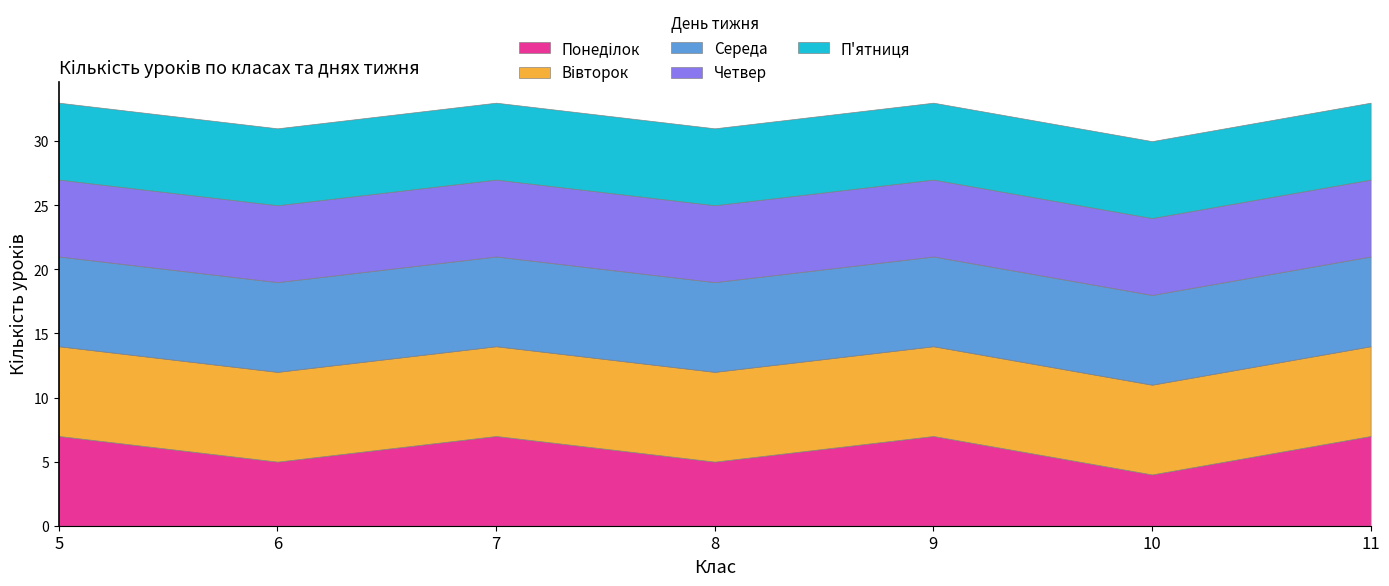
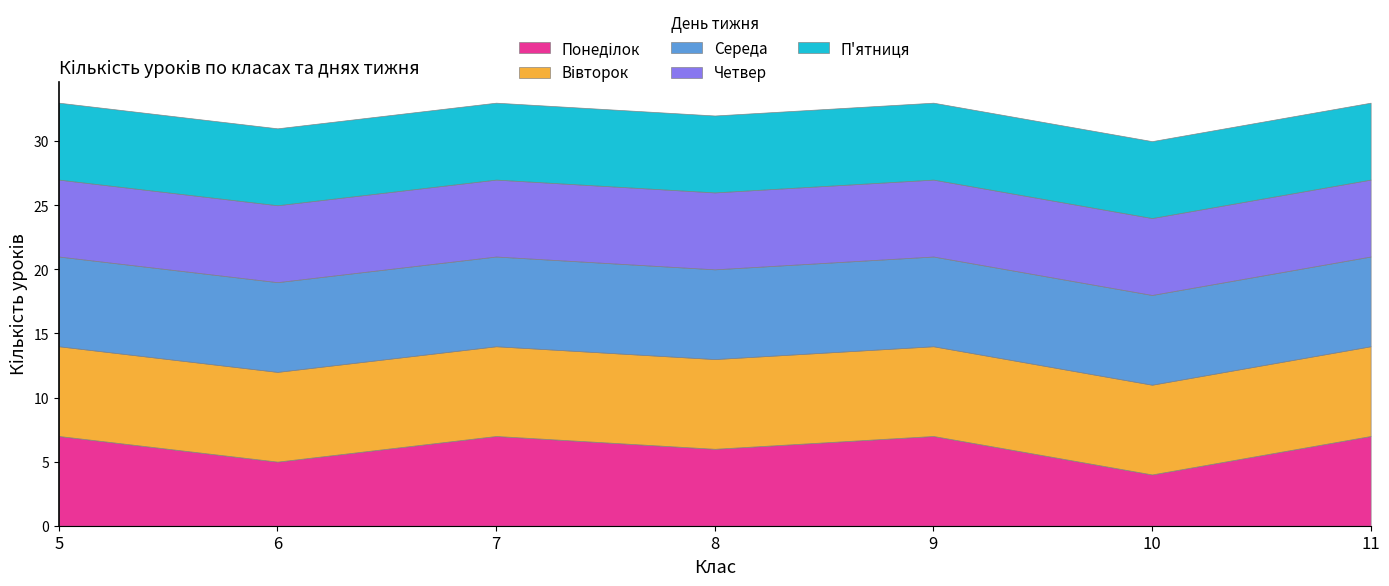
  {
    "Понеділок": {
      "5": 7,
      "6": 5,
      "7": 7,
-     "8": 5,
+     "8": 6,
      "9": 7,
      "10": 4,
      "11": 7
    },
    "Вівторок": {
      "5": 7,
      "6": 7,
      "7": 7,
      "8": 7,
      "9": 7,
      "10": 7,
      "11": 7
    },
    "Середа": {
      "5": 7,
      "6": 7,
      "7": 7,
      "8": 7,
      "9": 7,
      "10": 7,
      "11": 7
    },
    "Четвер": {
      "5": 6,
      "6": 6,
      "7": 6,
      "8": 6,
      "9": 6,
      "10": 6,
      "11": 6
    },
    "П'ятниця": {
      "5": 6,
      "6": 6,
      "7": 6,
      "8": 6,
      "9": 6,
      "10": 6,
      "11": 6
    }
  }
